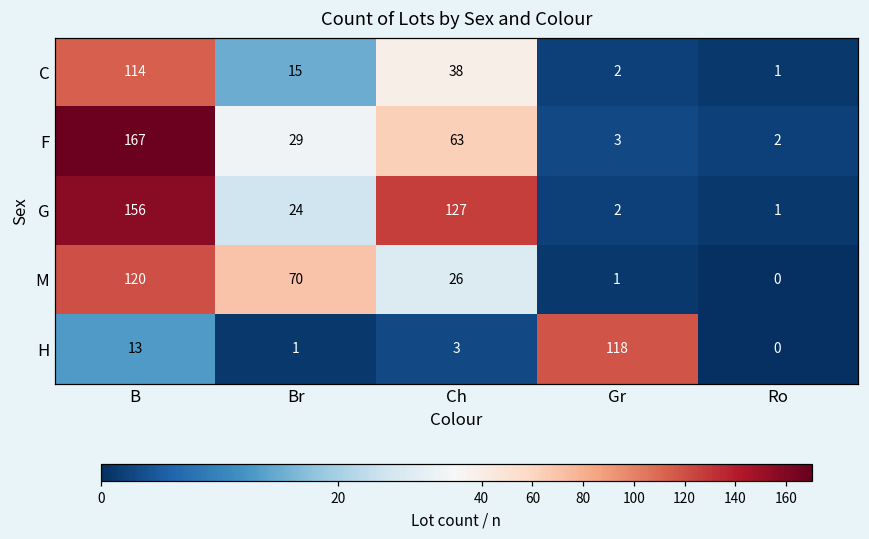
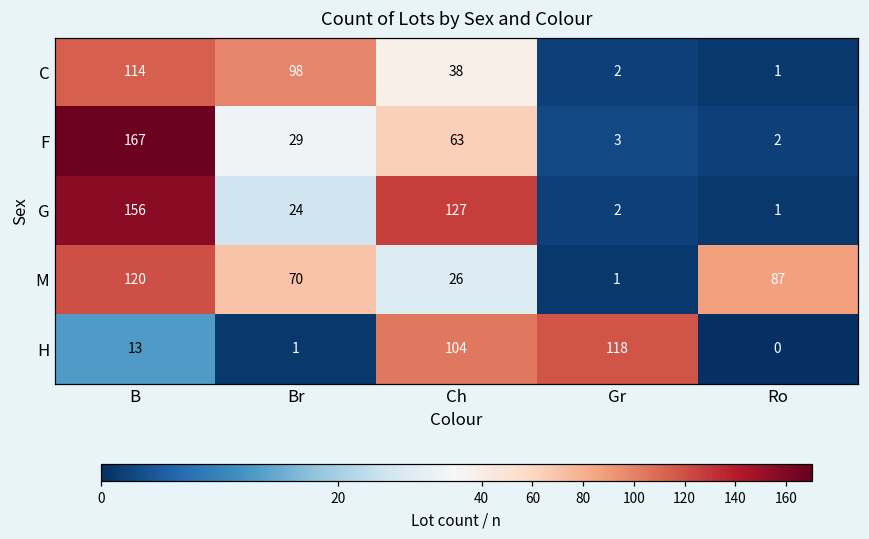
  {
    "C": {
      "B": 114,
-     "Br": 15,
+     "Br": 98,
      "Ch": 38,
      "Gr": 2,
      "Ro": 1
    },
    "F": {
      "B": 167,
      "Br": 29,
      "Ch": 63,
      "Gr": 3,
      "Ro": 2
    },
    "G": {
      "B": 156,
      "Br": 24,
      "Ch": 127,
      "Gr": 2,
      "Ro": 1
    },
    "M": {
      "B": 120,
      "Br": 70,
      "Ch": 26,
      "Gr": 1,
-     "Ro": 0
+     "Ro": 87
    },
    "H": {
      "B": 13,
      "Br": 1,
-     "Ch": 3,
+     "Ch": 104,
      "Gr": 118,
      "Ro": 0
    }
  }
